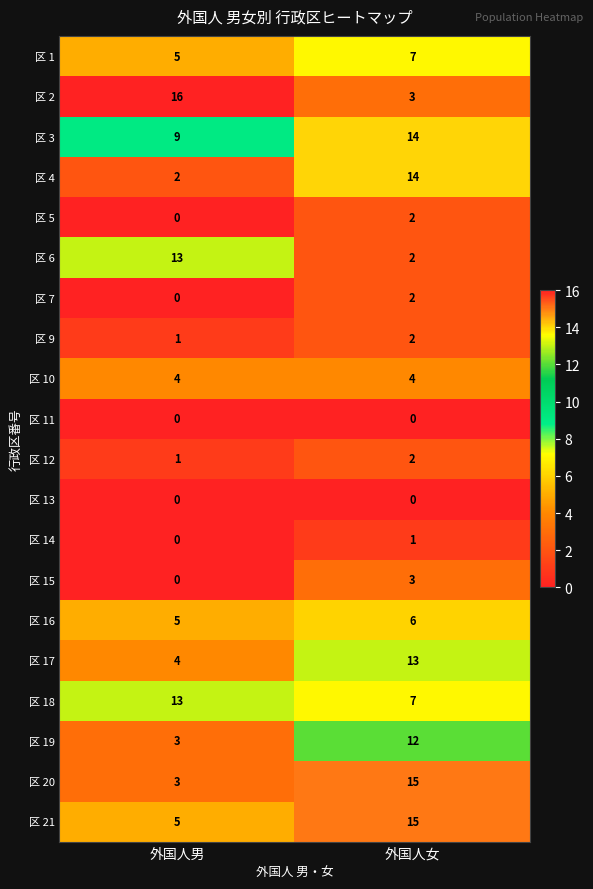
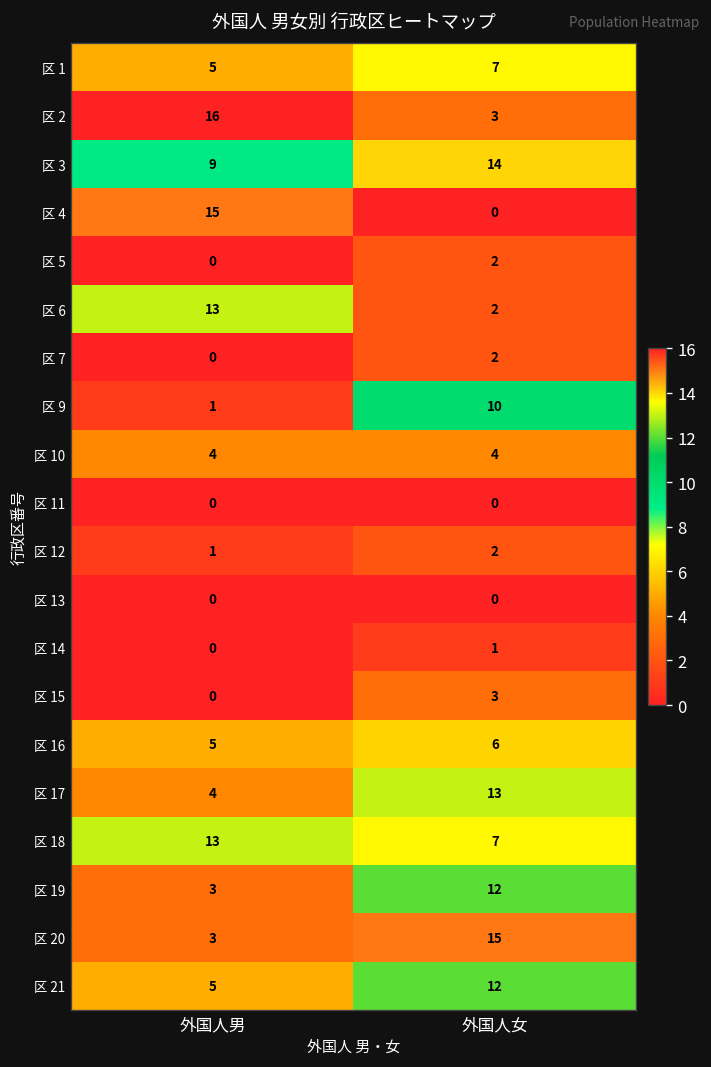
  {
    "区 1": {
      "外国人男": 5,
      "外国人女": 7
    },
    "区 2": {
      "外国人男": 16,
      "外国人女": 3
    },
    "区 3": {
      "外国人男": 9,
      "外国人女": 14
    },
    "区 4": {
-     "外国人男": 2,
-     "外国人女": 14
+     "外国人男": 15,
+     "外国人女": 0
    },
    "区 5": {
      "外国人男": 0,
      "外国人女": 2
    },
    "区 6": {
      "外国人男": 13,
      "外国人女": 2
    },
    "区 7": {
      "外国人男": 0,
      "外国人女": 2
    },
    "区 9": {
      "外国人男": 1,
-     "外国人女": 2
+     "外国人女": 10
    },
    "区 10": {
      "外国人男": 4,
      "外国人女": 4
    },
    "区 11": {
      "外国人男": 0,
      "外国人女": 0
    },
    "区 12": {
      "外国人男": 1,
      "外国人女": 2
    },
    "区 13": {
      "外国人男": 0,
      "外国人女": 0
    },
    "区 14": {
      "外国人男": 0,
      "外国人女": 1
    },
    "区 15": {
      "外国人男": 0,
      "外国人女": 3
    },
    "区 16": {
      "外国人男": 5,
      "外国人女": 6
    },
    "区 17": {
      "外国人男": 4,
      "外国人女": 13
    },
    "区 18": {
      "外国人男": 13,
      "外国人女": 7
    },
    "区 19": {
      "外国人男": 3,
      "外国人女": 12
    },
    "区 20": {
      "外国人男": 3,
      "外国人女": 15
    },
    "区 21": {
      "外国人男": 5,
-     "外国人女": 15
+     "外国人女": 12
    }
  }
